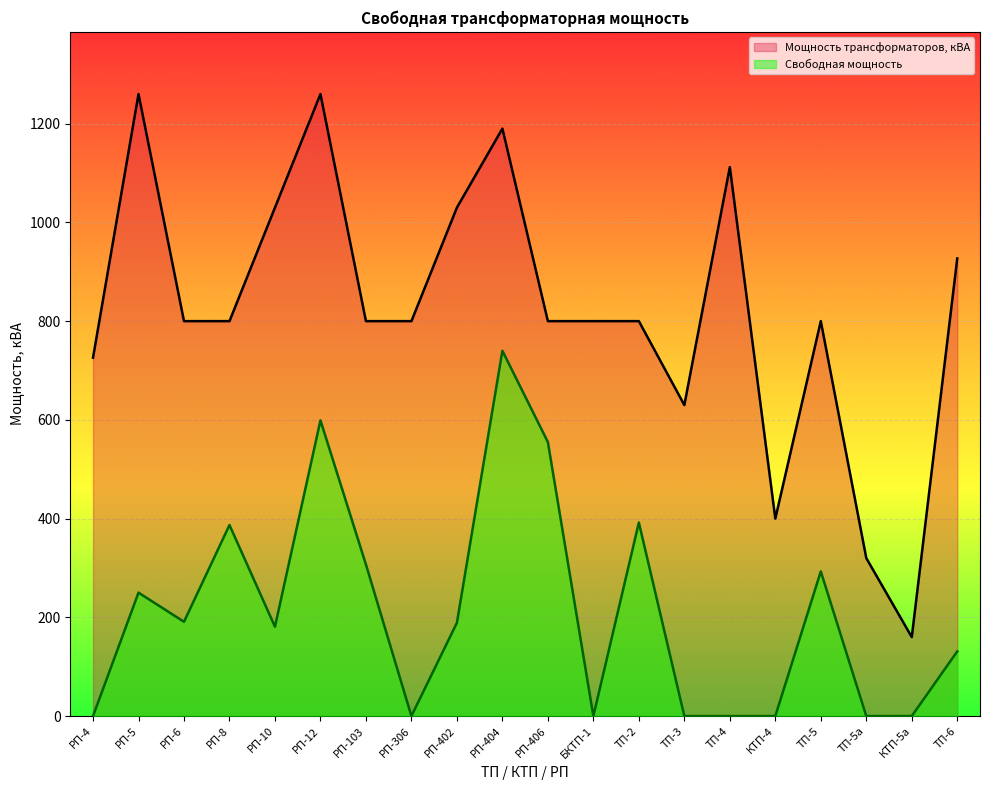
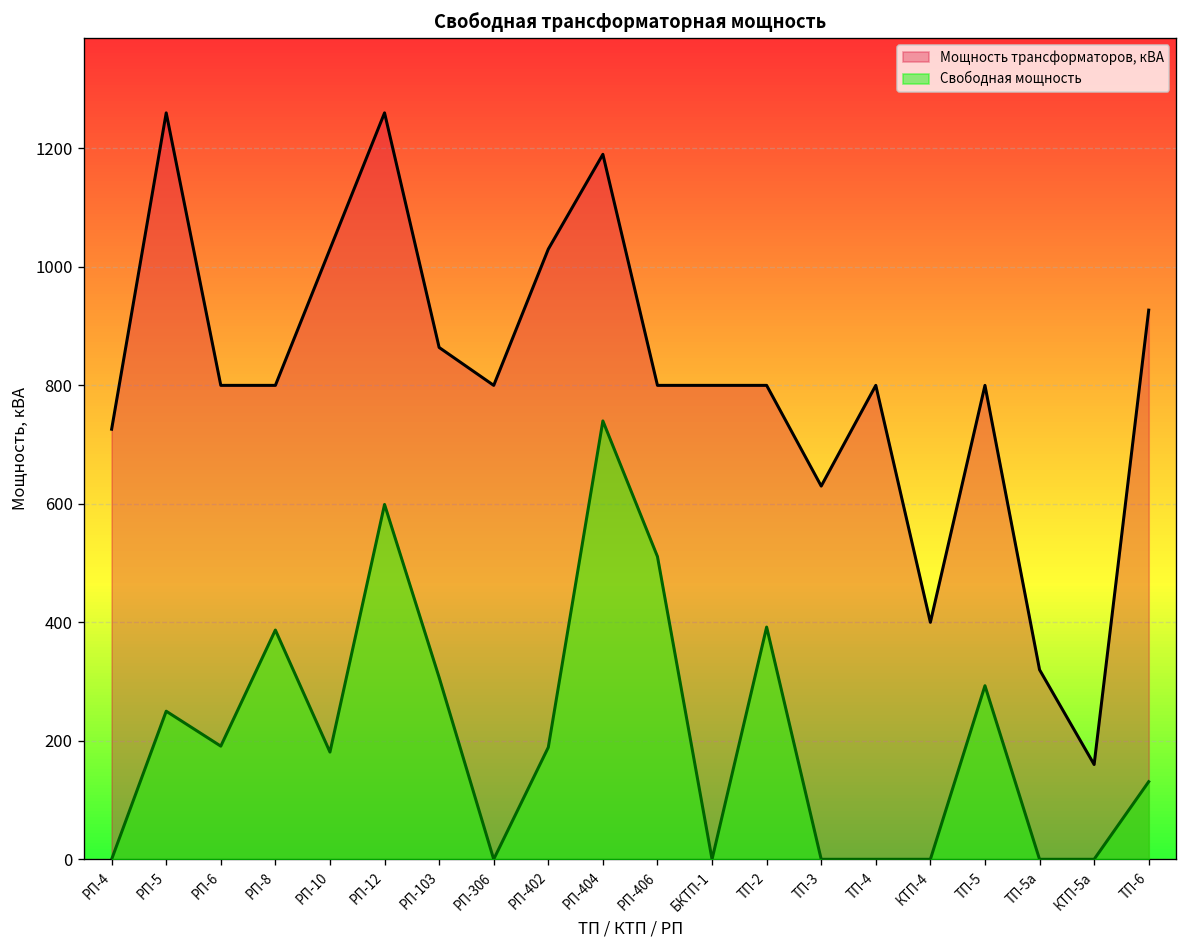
  {
    "Мощность трансформаторов, кВА": {
      "РП-4": 730,
      "РП-5": 1260,
      "РП-6": 800,
      "РП-8": 800,
      "РП-10": 1030,
      "РП-12": 1260,
-     "РП-103": 800,
+     "РП-103": 860,
      "РП-306": 800,
      "РП-402": 1030,
      "РП-404": 1190,
      "РП-406": 800,
      "БКТП-1": 800,
      "ТП-2": 800,
      "ТП-3": 630,
-     "ТП-4": 1110,
+     "ТП-4": 800,
      "КТП-4": 400,
      "ТП-5": 800,
      "ТП-5а": 320,
      "КТП-5а": 160,
      "ТП-6": 930
    },
    "Свободная мощность": {
      "РП-4": 0,
      "РП-5": 250,
      "РП-6": 190,
      "РП-8": 390,
      "РП-10": 180,
      "РП-12": 600,
      "РП-103": 310,
      "РП-306": 0,
      "РП-402": 190,
      "РП-404": 740,
-     "РП-406": 560,
+     "РП-406": 510,
      "БКТП-1": 0,
      "ТП-2": 390,
      "ТП-3": 0,
      "ТП-4": 0,
      "КТП-4": 0,
      "ТП-5": 290,
      "ТП-5а": 0,
      "КТП-5а": 0,
      "ТП-6": 130
    }
  }
